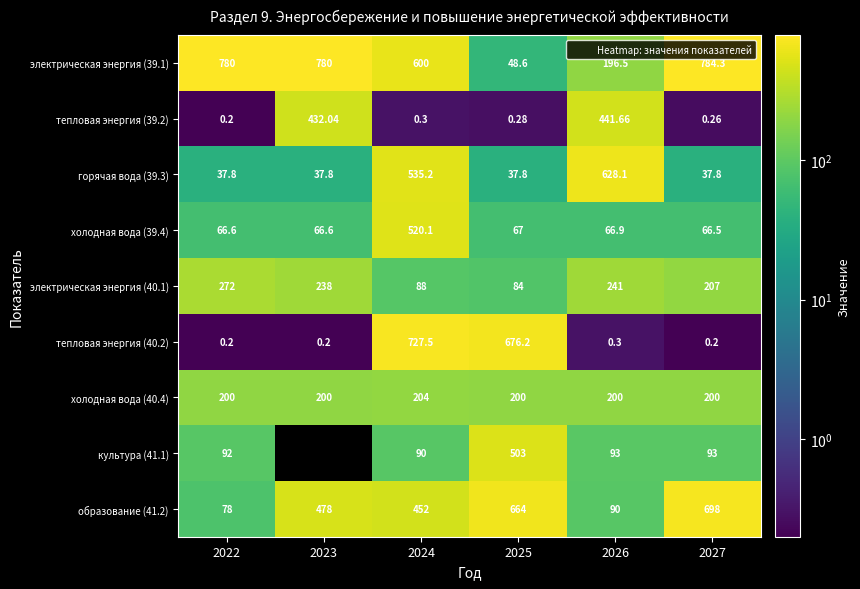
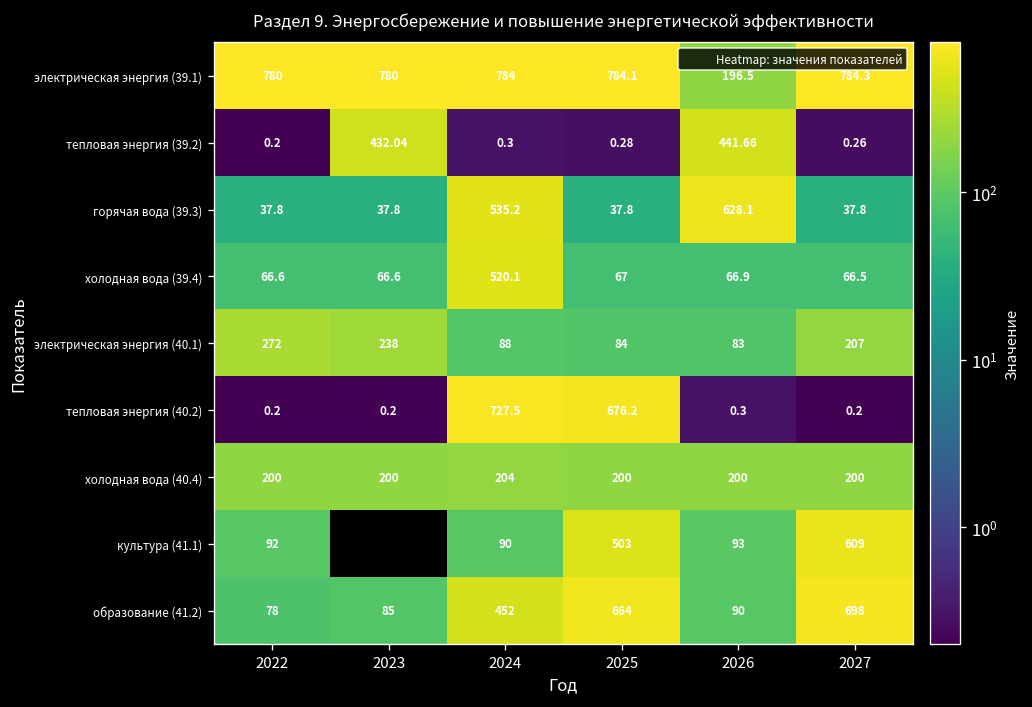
  {
    "электрическая энергия (39.1)": {
      "2022": 780,
      "2023": 780,
-     "2024": 600,
-     "2025": 48.6
+     "2024": 784,
+     "2025": 784.1
    },
    "тепловая энергия (39.2)": {
      "2022": 0.2,
      "2023": 432.04,
      "2024": 0.3,
      "2025": 0.28,
      "2026": 441.66,
      "2027": 0.26
    },
    "горячая вода (39.3)": {
      "2022": 37.8,
      "2023": 37.8,
      "2024": 535.2,
      "2025": 37.8,
      "2026": 628.1,
      "2027": 37.8
    },
    "холодная вода (39.4)": {
      "2022": 66.6,
      "2023": 66.6,
      "2024": 520.1,
      "2025": 67,
      "2026": 66.9,
      "2027": 66.5
    },
    "электрическая энергия (40.1)": {
      "2022": 272,
      "2023": 238,
      "2024": 88,
      "2025": 84,
-     "2026": 241,
+     "2026": 83,
      "2027": 207
    },
    "тепловая энергия (40.2)": {
      "2022": 0.2,
      "2023": 0.2,
      "2024": 727.5,
      "2025": 676.2,
      "2026": 0.3,
      "2027": 0.2
    },
    "холодная вода (40.4)": {
      "2022": 200,
      "2023": 200,
      "2024": 204,
      "2025": 200,
      "2026": 200,
      "2027": 200
    },
    "культура (41.1)": {
      "2022": 92,
      "2024": 90,
      "2025": 503,
      "2026": 93,
-     "2027": 93
+     "2027": 609
    },
    "образование (41.2)": {
      "2022": 78,
-     "2023": 478,
+     "2023": 85,
      "2024": 452,
      "2025": 664,
      "2026": 90,
      "2027": 698
    }
  }
